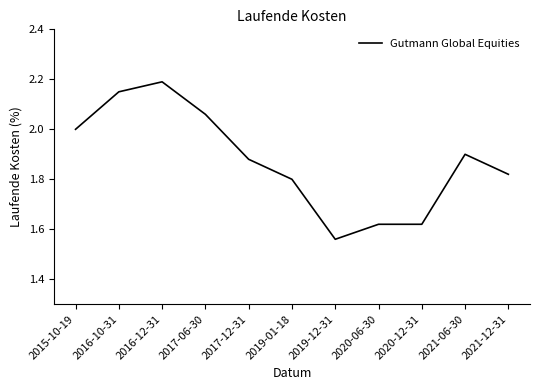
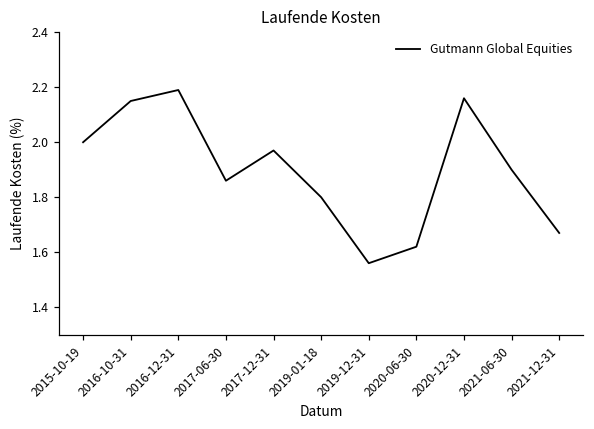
  {
    "2015-10-19": 2.00,
    "2016-10-31": 2.15,
    "2016-12-31": 2.19,
-   "2017-06-30": 2.06,
-   "2017-12-31": 1.88,
+   "2017-06-30": 1.86,
+   "2017-12-31": 1.97,
    "2019-01-18": 1.80,
    "2019-12-31": 1.56,
    "2020-06-30": 1.62,
-   "2020-12-31": 1.62,
+   "2020-12-31": 2.16,
    "2021-06-30": 1.90,
-   "2021-12-31": 1.82
+   "2021-12-31": 1.67
  }
